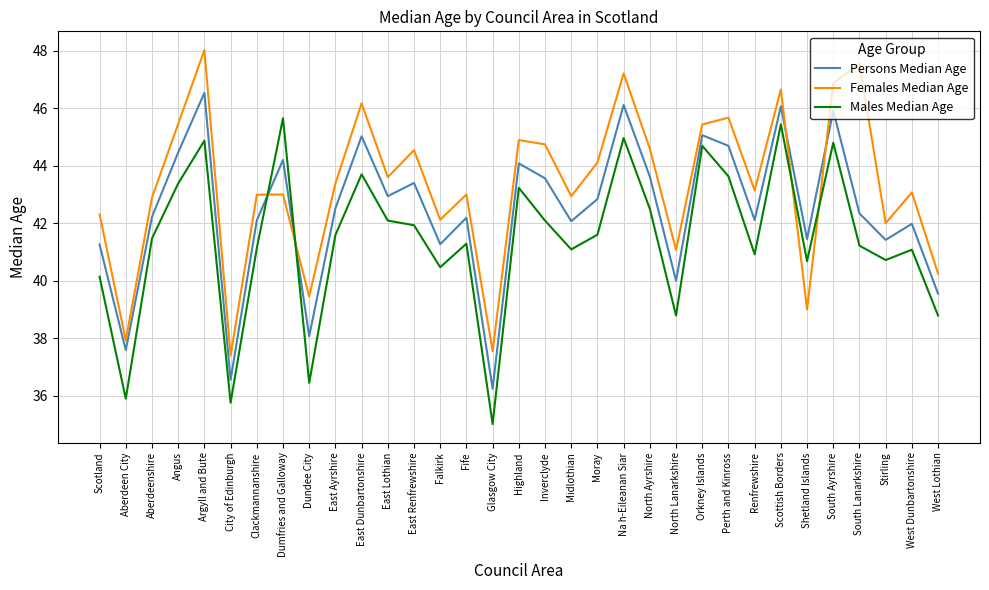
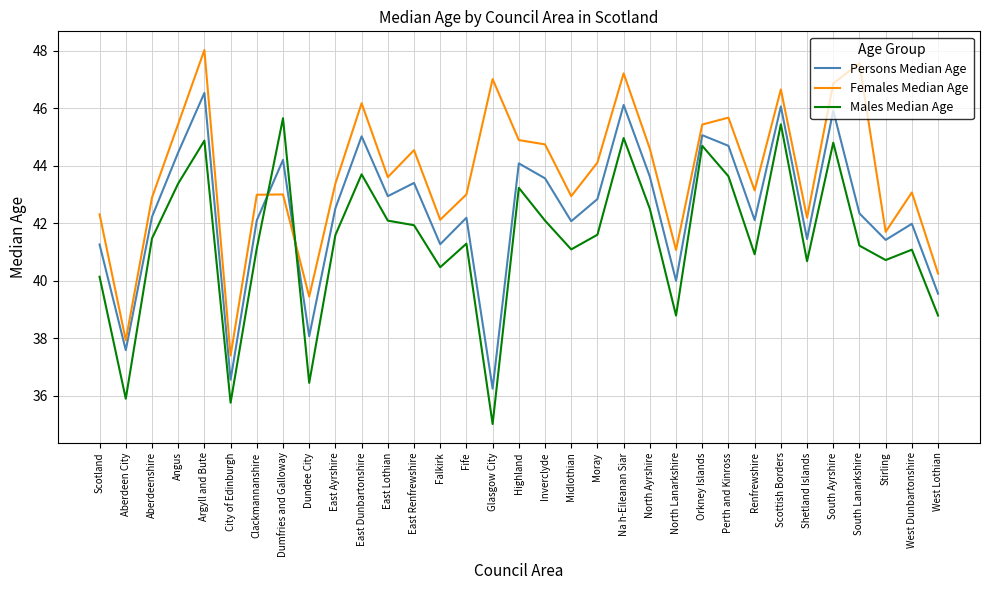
  {
    "Persons Median Age": {
      "Scotland": 41.3,
      "Aberdeen City": 37.6,
      "Aberdeenshire": 42.2,
      "Angus": 44.5,
      "Argyll and Bute": 46.5,
      "City of Edinburgh": 36.6,
      "Clackmannanshire": 42.1,
      "Dumfries and Galloway": 44.2,
      "Dundee City": 38.1,
      "East Ayrshire": 42.5,
      "East Dunbartonshire": 45.0,
      "East Lothian": 42.9,
      "East Renfrewshire": 43.4,
      "Falkirk": 41.3,
      "Fife": 42.2,
      "Glasgow City": 36.3,
      "Highland": 44.1,
      "Inverclyde": 43.6,
      "Midlothian": 42.1,
      "Moray": 42.8,
      "Na h-Eileanan Siar": 46.1,
      "North Ayrshire": 43.6,
      "North Lanarkshire": 40.0,
      "Orkney Islands": 45.1,
      "Perth and Kinross": 44.7,
      "Renfrewshire": 42.1,
      "Scottish Borders": 46.1,
      "Shetland Islands": 41.5,
      "South Lanarkshire": 42.3,
      "Stirling": 41.4,
      "West Dunbartonshire": 42.0,
      "West Lothian": 39.6
    },
    "Females Median Age": {
      "Scotland": 42.3,
      "Aberdeen City": 37.9,
      "Aberdeenshire": 42.9,
      "Angus": 45.5,
      "Argyll and Bute": 48.0,
      "City of Edinburgh": 37.4,
      "Clackmannanshire": 43.0,
      "Dumfries and Galloway": 43.0,
      "Dundee City": 39.5,
      "East Ayrshire": 43.4,
      "East Dunbartonshire": 46.2,
      "East Lothian": 43.6,
      "East Renfrewshire": 44.5,
      "Falkirk": 42.1,
      "Fife": 43.0,
-     "Glasgow City": 37.6,
+     "Glasgow City": 47.0,
      "Highland": 44.9,
      "Inverclyde": 44.7,
      "Midlothian": 42.9,
      "Moray": 44.1,
      "Na h-Eileanan Siar": 47.2,
      "North Ayrshire": 44.6,
      "North Lanarkshire": 41.1,
      "Orkney Islands": 45.4,
      "Perth and Kinross": 45.7,
      "Renfrewshire": 43.1,
      "Scottish Borders": 46.7,
-     "Shetland Islands": 39.0,
-     "Stirling": 42.0,
+     "Shetland Islands": 42.2,
+     "Stirling": 41.7,
      "West Dunbartonshire": 43.1,
      "West Lothian": 40.3
    },
    "Males Median Age": {
      "Scotland": 40.1,
      "Aberdeen City": 35.9,
      "Aberdeenshire": 41.5,
      "Angus": 43.4,
      "Argyll and Bute": 44.9,
      "City of Edinburgh": 35.8,
      "Clackmannanshire": 41.1,
      "Dumfries and Galloway": 45.7,
      "Dundee City": 36.5,
      "East Ayrshire": 41.6,
      "East Dunbartonshire": 43.7,
      "East Lothian": 42.1,
      "East Renfrewshire": 41.9,
      "Falkirk": 40.5,
      "Fife": 41.3,
      "Glasgow City": 35.0,
      "Highland": 43.2,
      "Inverclyde": 42.1,
      "Midlothian": 41.1,
      "Moray": 41.6,
      "Na h-Eileanan Siar": 45.0,
      "North Ayrshire": 42.5,
      "North Lanarkshire": 38.8,
      "Orkney Islands": 44.7,
      "Perth and Kinross": 43.6,
      "Renfrewshire": 40.9,
      "Scottish Borders": 45.4,
      "Shetland Islands": 40.7,
      "South Ayrshire": 44.8,
      "South Lanarkshire": 41.2,
      "Stirling": 40.7,
      "West Dunbartonshire": 41.1,
      "West Lothian": 38.8
    }
  }
